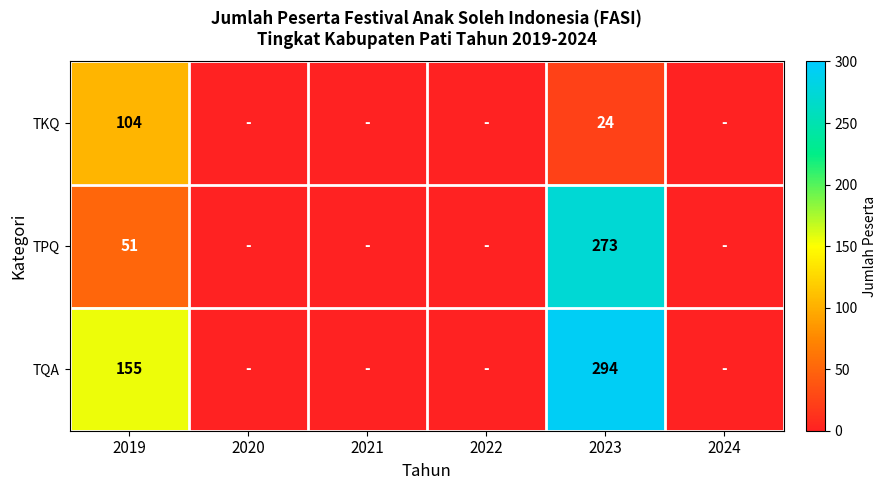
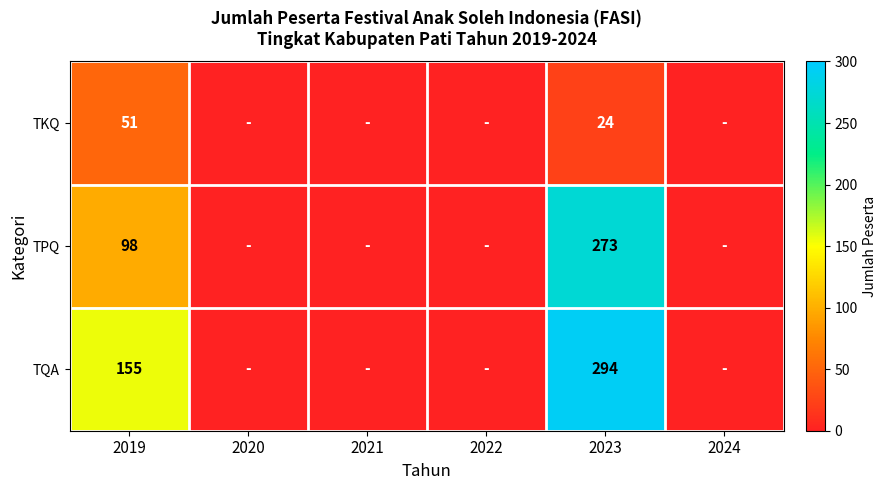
  {
    "TKQ": {
-     "2019": 104,
+     "2019": 51,
      "2023": 24
    },
    "TPQ": {
-     "2019": 51,
+     "2019": 98,
      "2023": 273
    },
    "TQA": {
      "2019": 155,
      "2023": 294
    }
  }
